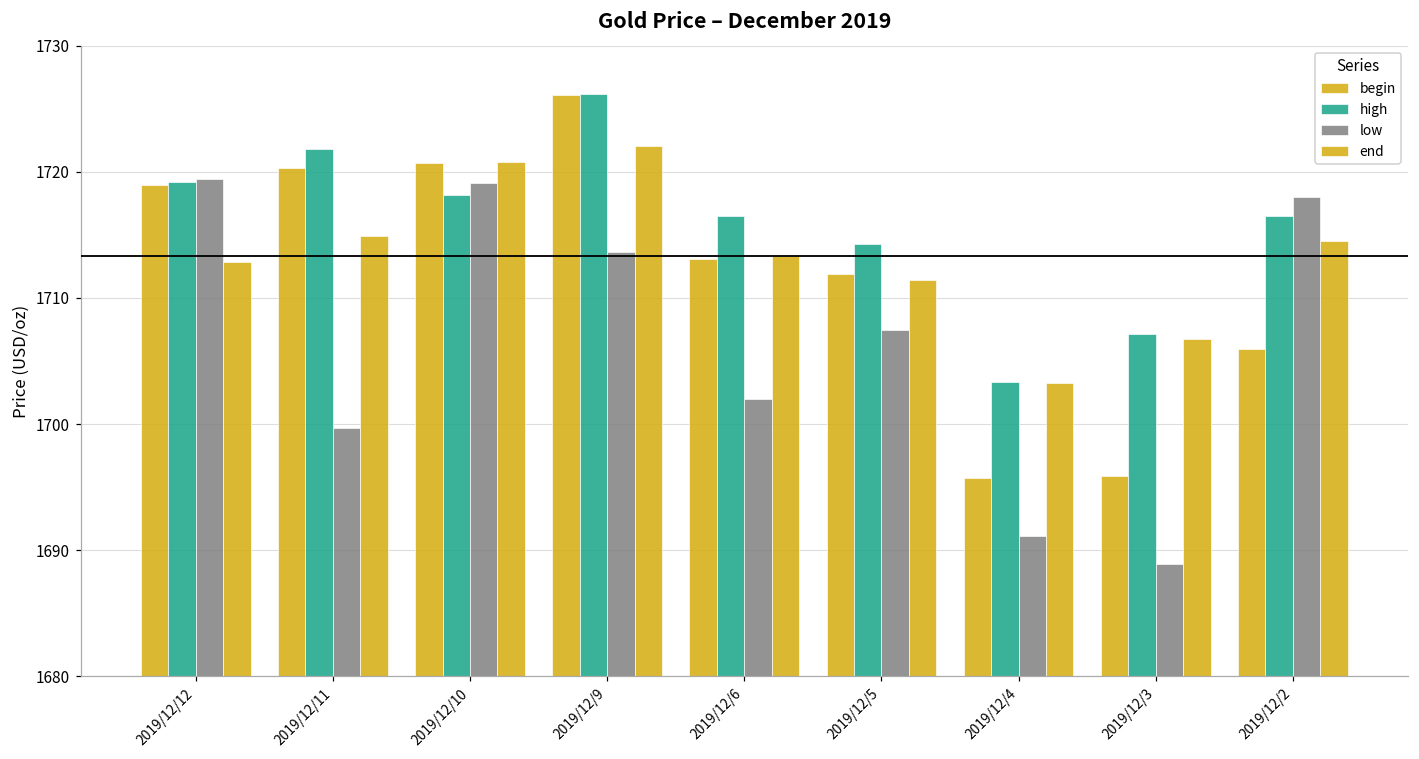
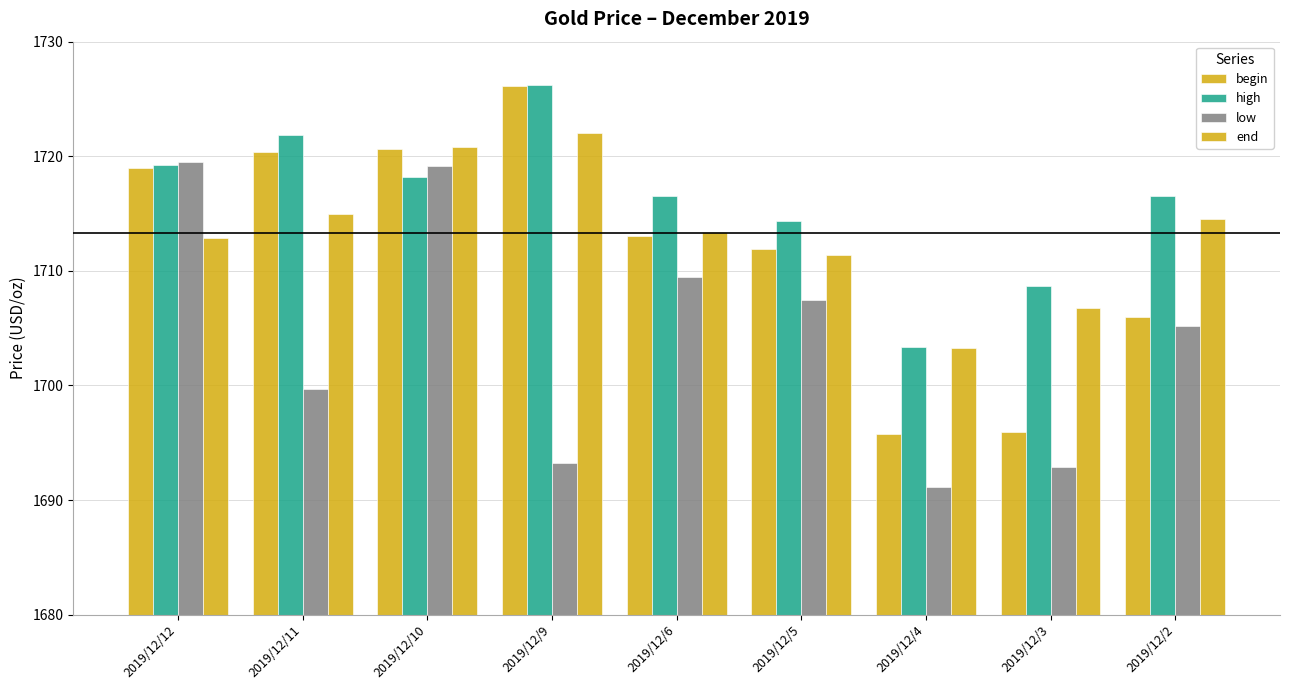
  {
    "high": {
      "2019/12/12": 1719.2,
      "2019/12/11": 1721.8,
      "2019/12/10": 1718.2,
      "2019/12/9": 1726.2,
      "2019/12/6": 1716.5,
      "2019/12/5": 1714.3,
      "2019/12/4": 1703.3,
-     "2019/12/3": 1707.2,
+     "2019/12/3": 1708.7,
      "2019/12/2": 1716.5
    },
    "low": {
      "2019/12/12": 1719.5,
      "2019/12/11": 1699.7,
      "2019/12/10": 1719.1,
-     "2019/12/9": 1713.7,
-     "2019/12/6": 1702.0,
+     "2019/12/9": 1693.2,
+     "2019/12/6": 1709.5,
      "2019/12/5": 1707.5,
      "2019/12/4": 1691.2,
-     "2019/12/3": 1688.9,
-     "2019/12/2": 1718.0
+     "2019/12/3": 1692.9,
+     "2019/12/2": 1705.2
    }
  }
